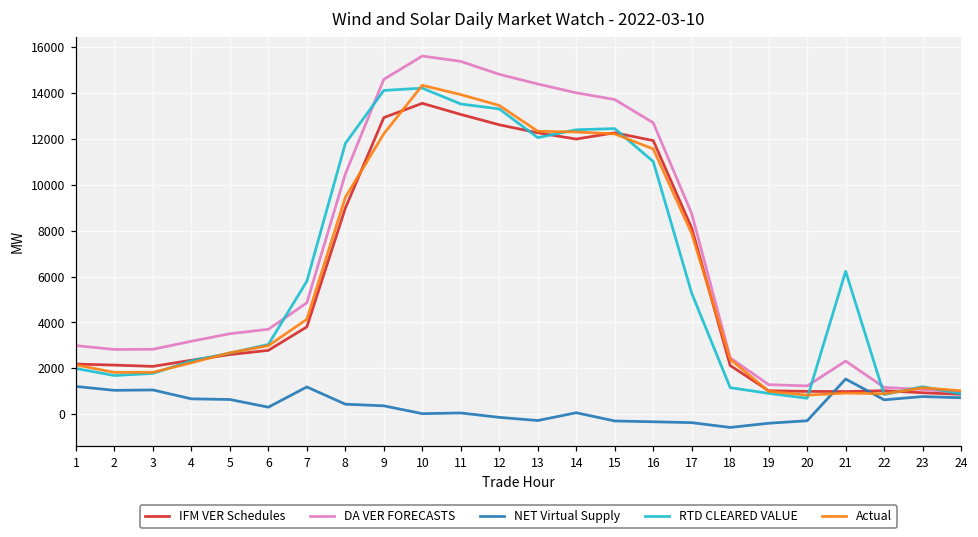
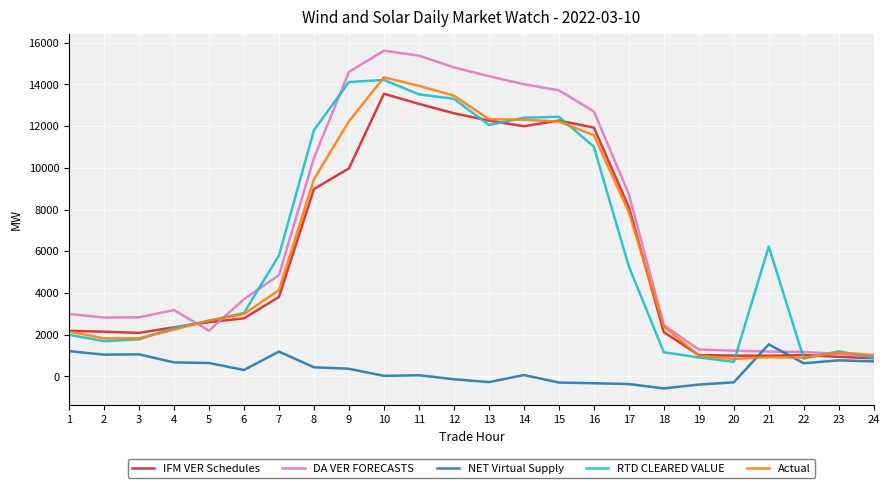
  {
    "IFM VER Schedules": {
      "2": 2100,
      "3": 2100,
      "6": 2800,
      "7": 3800,
      "8": 9000,
-     "9": 12900,
+     "9": 10000,
      "10": 13600,
      "11": 13100,
      "12": 12600,
      "14": 12000,
      "16": 11900,
      "17": 8100,
      "18": 2100,
      "20": 1000,
      "22": 1000,
      "23": 900
    },
    "DA VER FORECASTS": {
      "1": 3000,
      "2": 2800,
      "3": 2800,
      "4": 3200,
-     "5": 3500,
+     "5": 2200,
      "6": 3700,
      "7": 4900,
      "8": 10500,
      "9": 14600,
      "10": 15600,
      "11": 15400,
      "12": 14800,
      "13": 14400,
      "14": 14000,
      "15": 13700,
      "16": 12700,
      "17": 8700,
      "19": 1300,
      "20": 1200,
-     "21": 2300,
+     "21": 1200,
      "22": 1200
    },
    "NET Virtual Supply": {
      "1": 1200,
      "2": 1000,
      "3": 1100,
      "4": 700,
      "5": 600,
      "6": 300,
      "7": 1200,
      "8": 400,
      "9": 400,
      "10": 0,
      "11": 100,
      "12": -100,
      "13": -300,
      "14": 100,
      "15": -300,
      "16": -300,
      "17": -400,
      "18": -600,
      "19": -400,
      "20": -300,
      "21": 1500,
      "22": 600,
      "23": 800,
      "24": 700
    },
    "RTD CLEARED VALUE": {
      "1": 2000,
      "2": 1700,
      "7": 5800,
      "8": 11800,
      "9": 14100,
      "10": 14200,
      "11": 13500,
      "12": 13300,
      "13": 12100,
      "15": 12500,
      "16": 11000,
      "17": 5300,
      "18": 1200,
      "20": 700,
      "21": 6200
    },
    "Actual": {
      "2": 1800,
      "7": 4100,
      "8": 9500,
      "9": 12200,
      "10": 14300,
      "11": 13900,
      "12": 13500,
      "16": 11600,
      "17": 7900,
      "20": 800
    }
  }
